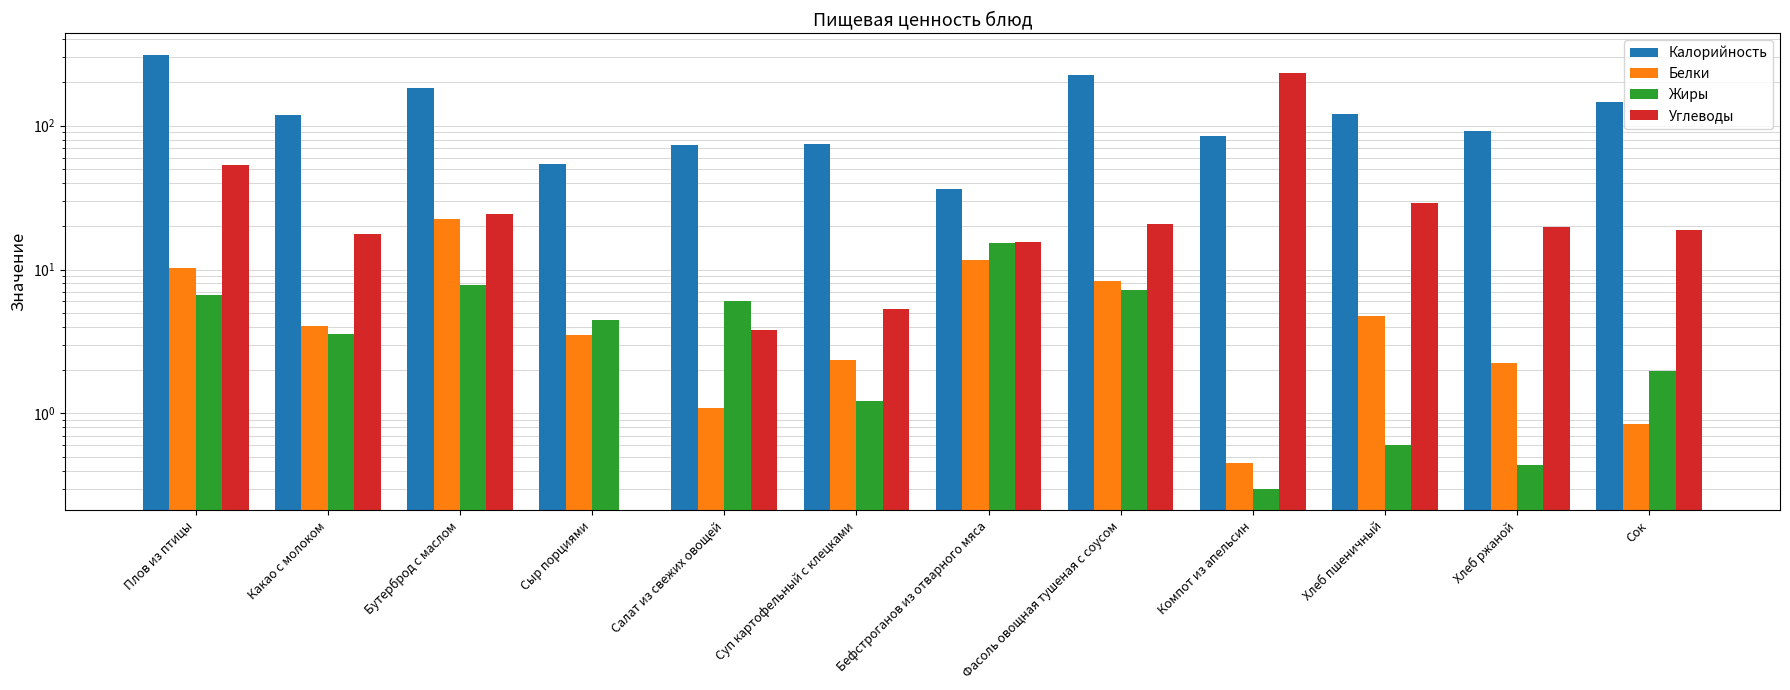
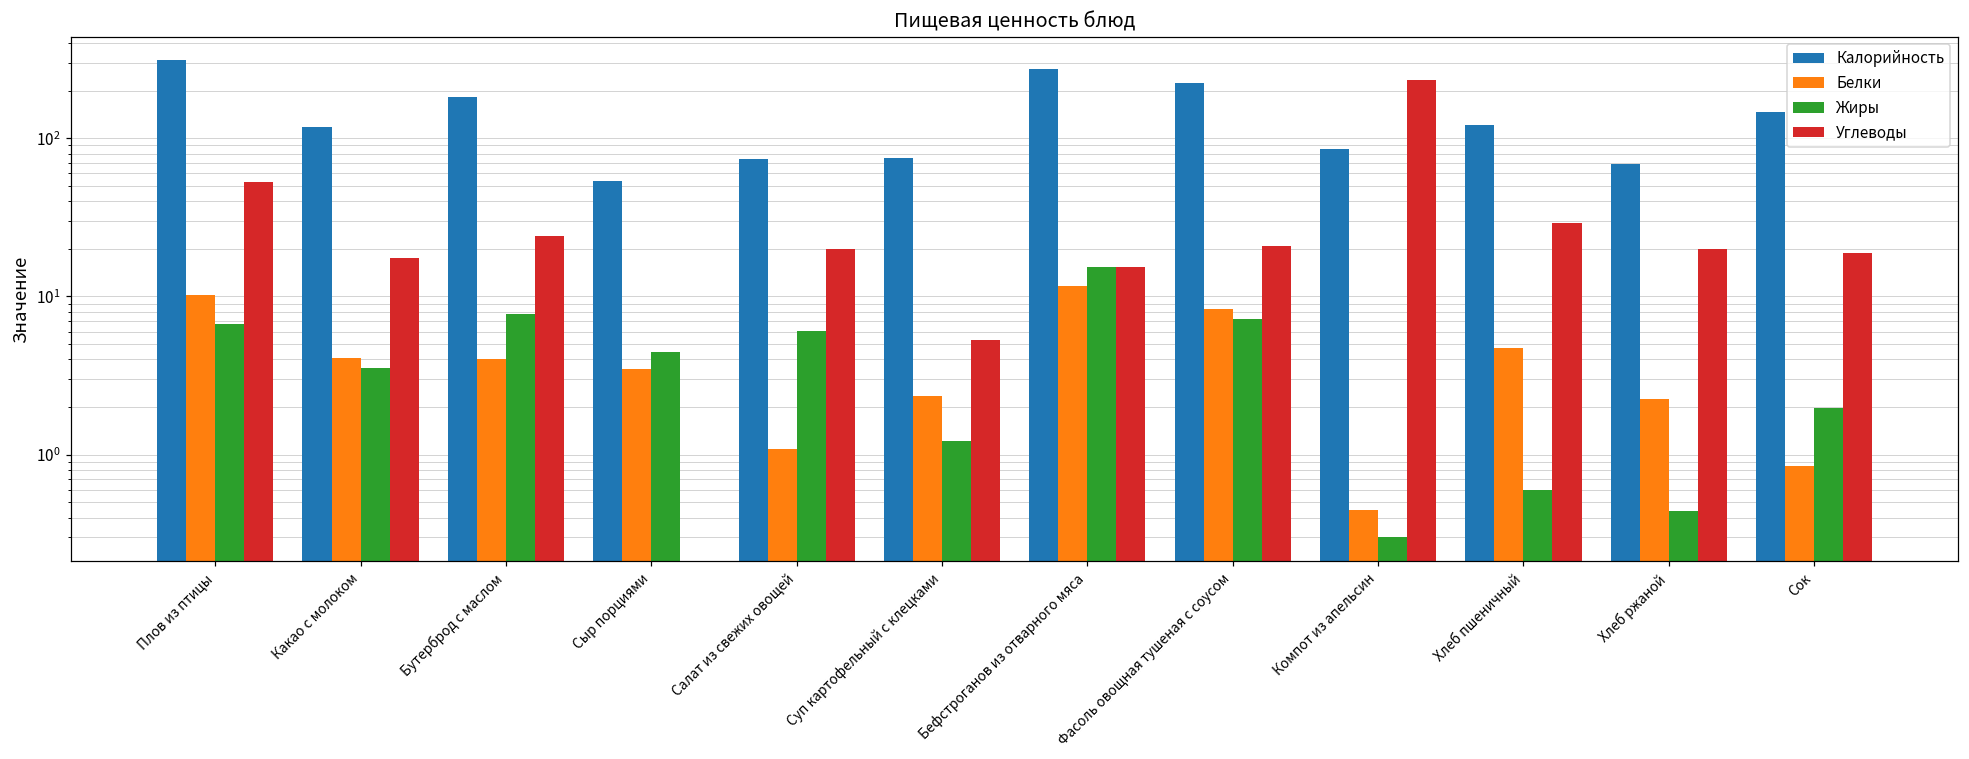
  {
    "Калорийность": {
      "Плов из птицы": 310,
      "Какао с молоком": 120,
      "Бутерброд с маслом": 180,
      "Сыр порциями": 54,
      "Салат из свежих овощей": 70,
      "Суп картофельный с клецками": 70,
-     "Бефстроганов из отварного мяса": 36,
+     "Бефстроганов из отварного мяса": 270,
      "Фасоль овощная тушеная с соусом": 220,
      "Компот из апельсин": 90,
      "Хлеб пшеничный": 120,
-     "Хлеб ржаной": 90,
+     "Хлеб ржаной": 70,
      "Сок": 150
    },
    "Белки": {
      "Плов из птицы": 10,
      "Какао с молоком": 4.1,
-     "Бутерброд с маслом": 23,
+     "Бутерброд с маслом": 4.0,
      "Сыр порциями": 3.5,
      "Салат из свежих овощей": 1.1,
      "Суп картофельный с клецками": 2.3,
      "Бефстроганов из отварного мяса": 12,
      "Фасоль овощная тушеная с соусом": 8,
      "Компот из апельсин": 0.45,
      "Хлеб пшеничный": 4.7,
      "Хлеб ржаной": 2.2,
      "Сок": 0.9
    },
    "Жиры": {
      "Плов из птицы": 7,
      "Какао с молоком": 3.5,
      "Бутерброд с маслом": 8,
      "Сыр порциями": 4.4,
      "Салат из свежих овощей": 6.0,
      "Суп картофельный с клецками": 1.2,
      "Бефстроганов из отварного мяса": 15,
      "Фасоль овощная тушеная с соусом": 7,
      "Компот из апельсин": 0.3,
      "Хлеб пшеничный": 0.6,
      "Хлеб ржаной": 0.44,
      "Сок": 2.0
    },
    "Углеводы": {
      "Плов из птицы": 53,
      "Какао с молоком": 18,
      "Бутерброд с маслом": 24,
-     "Салат из свежих овощей": 3.8,
+     "Салат из свежих овощей": 20,
      "Суп картофельный с клецками": 5.3,
      "Бефстроганов из отварного мяса": 15,
      "Фасоль овощная тушеная с соусом": 21,
      "Компот из апельсин": 230,
      "Хлеб пшеничный": 29,
      "Хлеб ржаной": 20,
      "Сок": 19
    }
  }
